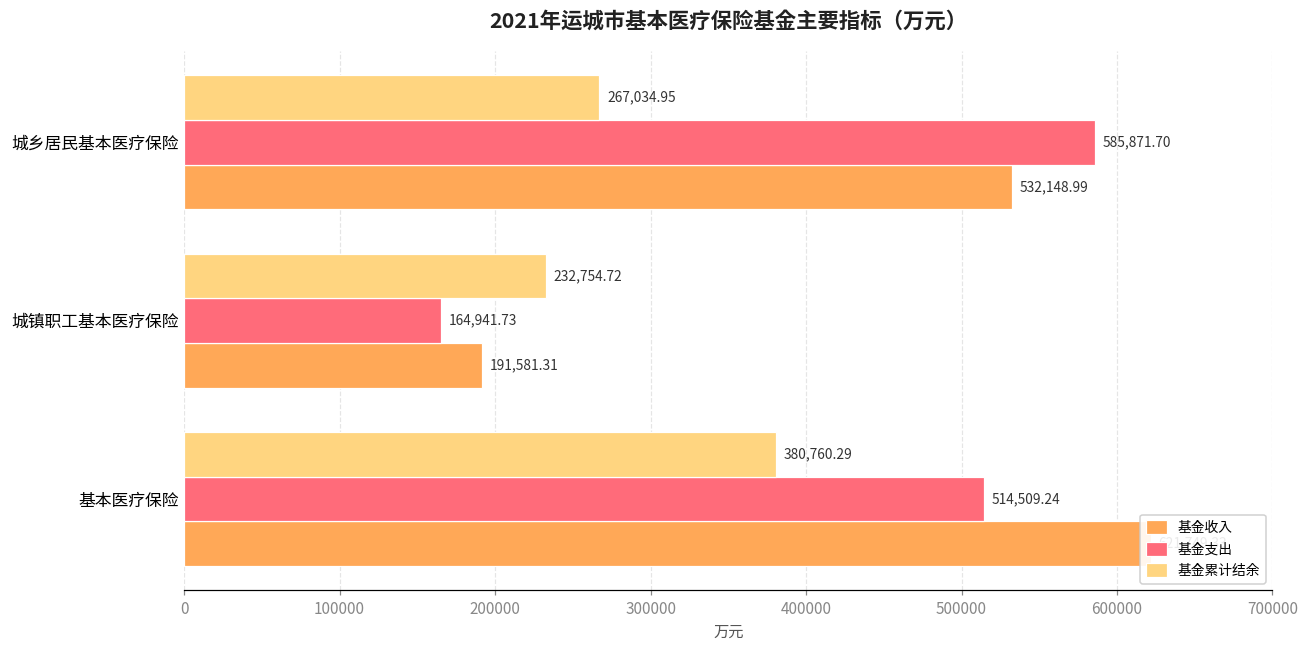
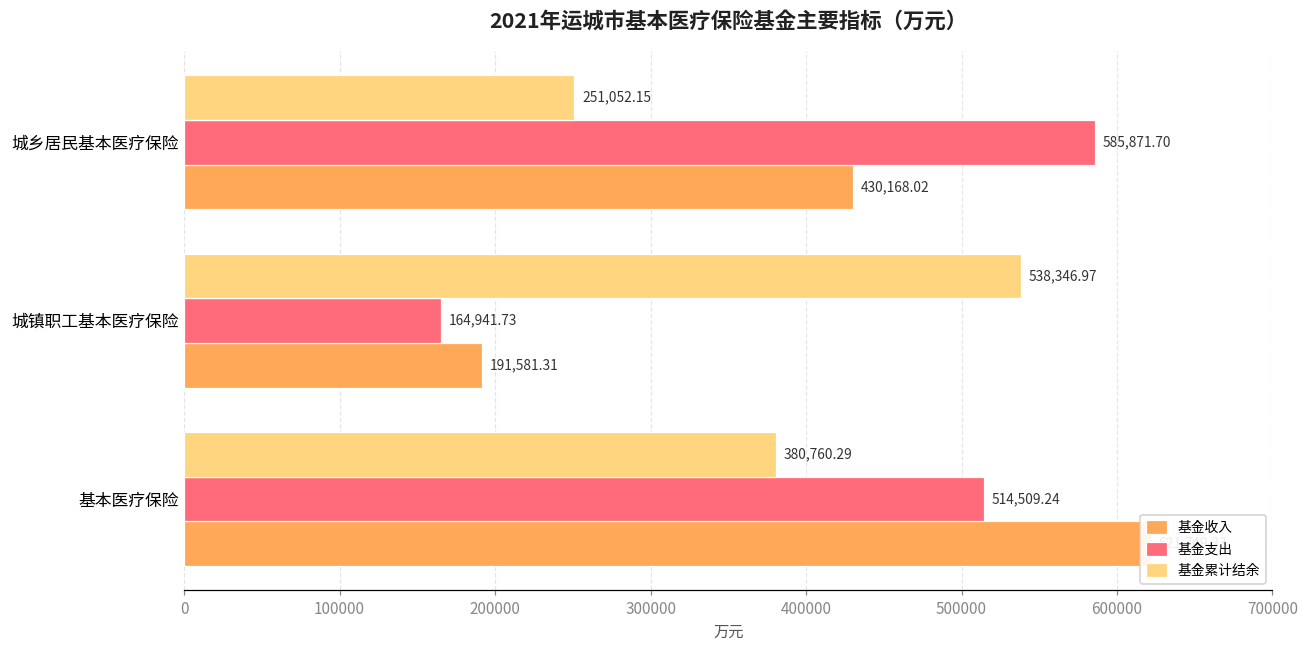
  {
    "基金收入": {
-     "城乡居民基本医疗保险": "532,148.99",
+     "城乡居民基本医疗保险": "430,168.02",
      "城镇职工基本医疗保险": "191,581.31"
    },
    "基金支出": {
      "城乡居民基本医疗保险": "585,871.70",
      "城镇职工基本医疗保险": "164,941.73",
      "基本医疗保险": "514,509.24"
    },
    "基金累计结余": {
-     "城乡居民基本医疗保险": "267,034.95",
-     "城镇职工基本医疗保险": "232,754.72",
+     "城乡居民基本医疗保险": "251,052.15",
+     "城镇职工基本医疗保险": "538,346.97",
      "基本医疗保险": "380,760.29"
    }
  }
